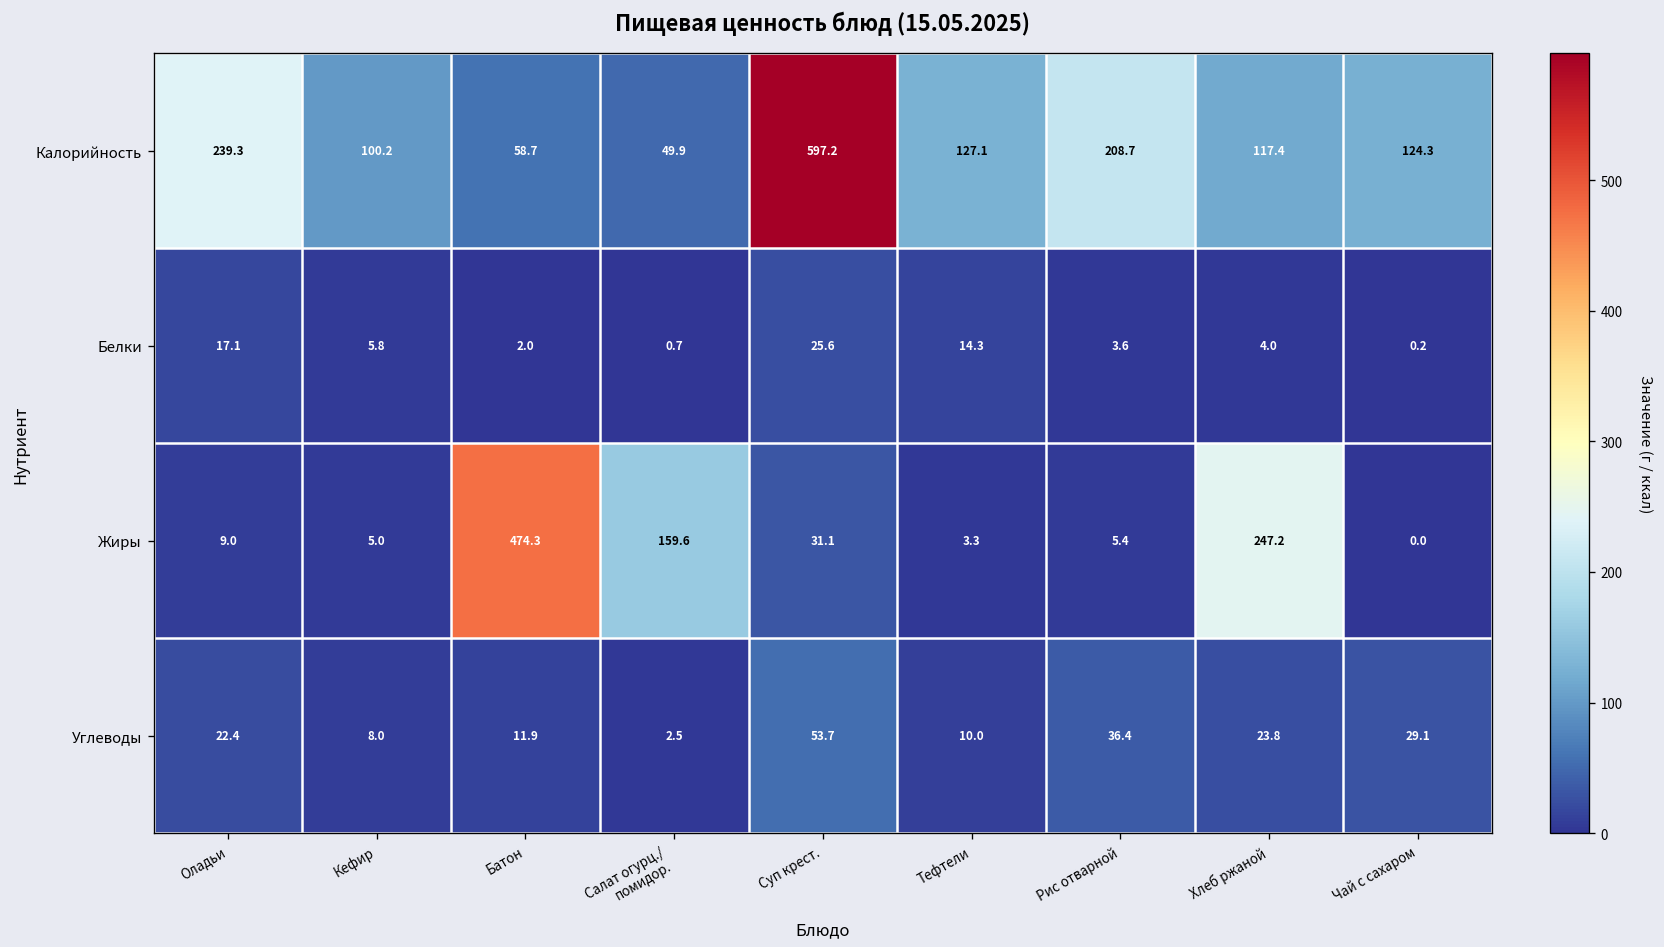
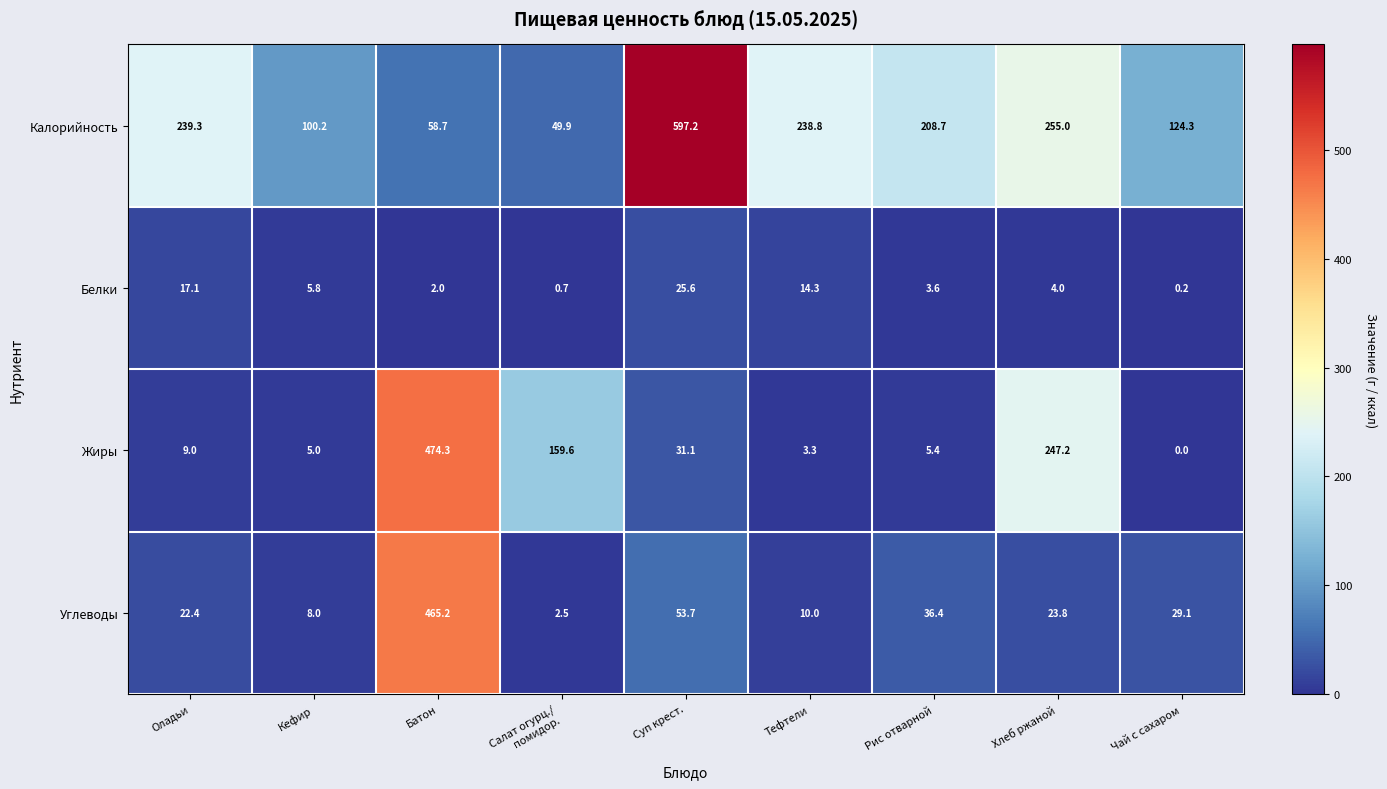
  {
    "Калорийность": {
      "Оладьи": 239.3,
      "Кефир": 100.2,
      "Батон": 58.7,
      "Салат огурц./ помидор.": 49.9,
      "Суп крест.": 597.2,
-     "Тефтели": 127.1,
+     "Тефтели": 238.8,
      "Рис отварной": 208.7,
-     "Хлеб ржаной": 117.4,
+     "Хлеб ржаной": 255.0,
      "Чай с сахаром": 124.3
    },
    "Белки": {
      "Оладьи": 17.1,
      "Кефир": 5.8,
      "Батон": 2.0,
      "Салат огурц./ помидор.": 0.7,
      "Суп крест.": 25.6,
      "Тефтели": 14.3,
      "Рис отварной": 3.6,
      "Хлеб ржаной": 4.0,
      "Чай с сахаром": 0.2
    },
    "Жиры": {
      "Оладьи": 9.0,
      "Кефир": 5.0,
      "Батон": 474.3,
      "Салат огурц./ помидор.": 159.6,
      "Суп крест.": 31.1,
      "Тефтели": 3.3,
      "Рис отварной": 5.4,
      "Хлеб ржаной": 247.2,
      "Чай с сахаром": 0.0
    },
    "Углеводы": {
      "Оладьи": 22.4,
      "Кефир": 8.0,
-     "Батон": 11.9,
+     "Батон": 465.2,
      "Салат огурц./ помидор.": 2.5,
      "Суп крест.": 53.7,
      "Тефтели": 10.0,
      "Рис отварной": 36.4,
      "Хлеб ржаной": 23.8,
      "Чай с сахаром": 29.1
    }
  }
